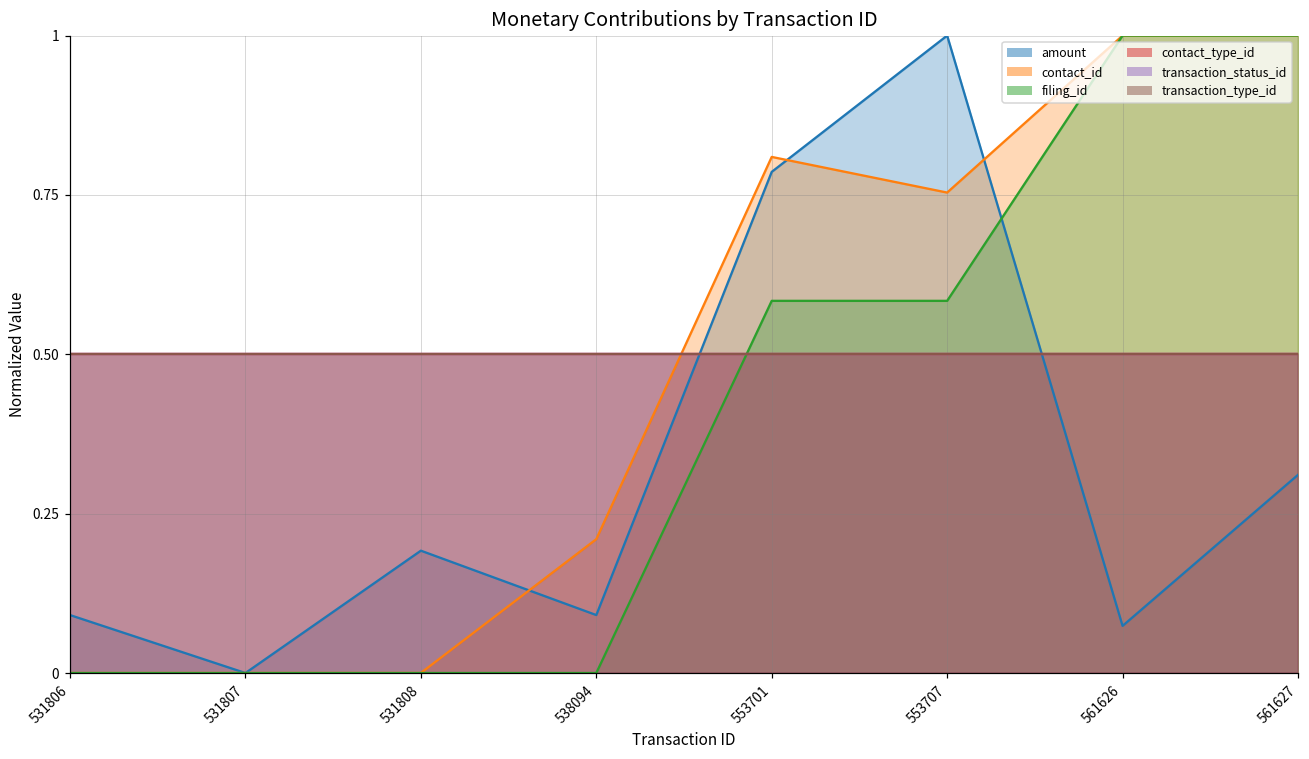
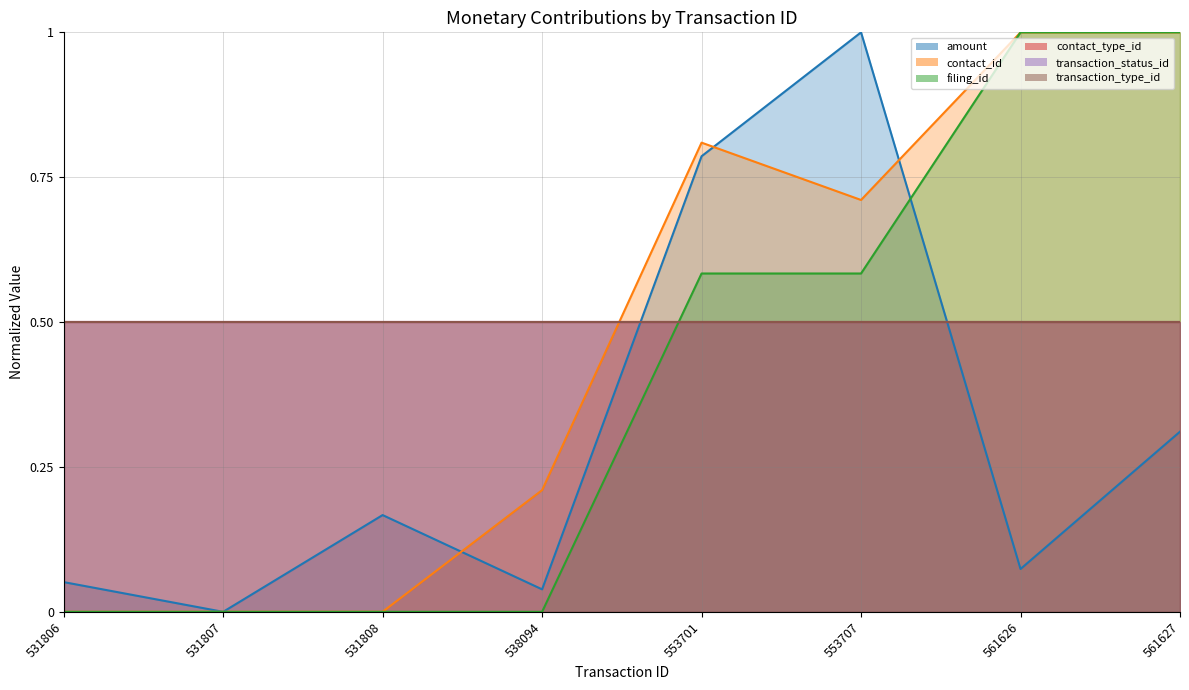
  {
    "amount": {
-     "531806": 0.09,
-     "531808": 0.19,
-     "538094": 0.09,
+     "531806": 0.05,
+     "531808": 0.17,
+     "538094": 0.04,
      "553701": 0.79,
      "553707": 1.00,
      "561626": 0.07,
      "561627": 0.31
    },
    "contact_id": {
      "538094": 0.21,
      "553701": 0.81,
-     "553707": 0.75
+     "553707": 0.71
    }
  }
